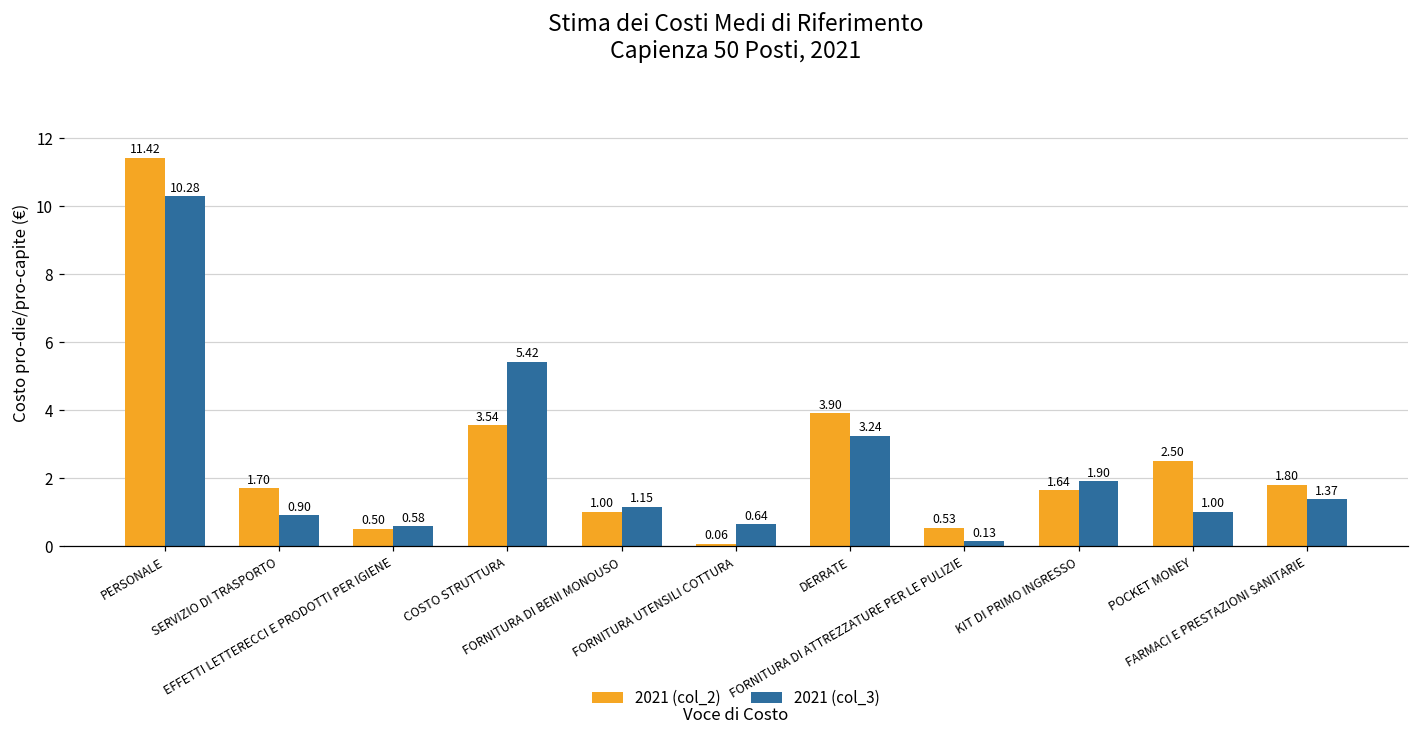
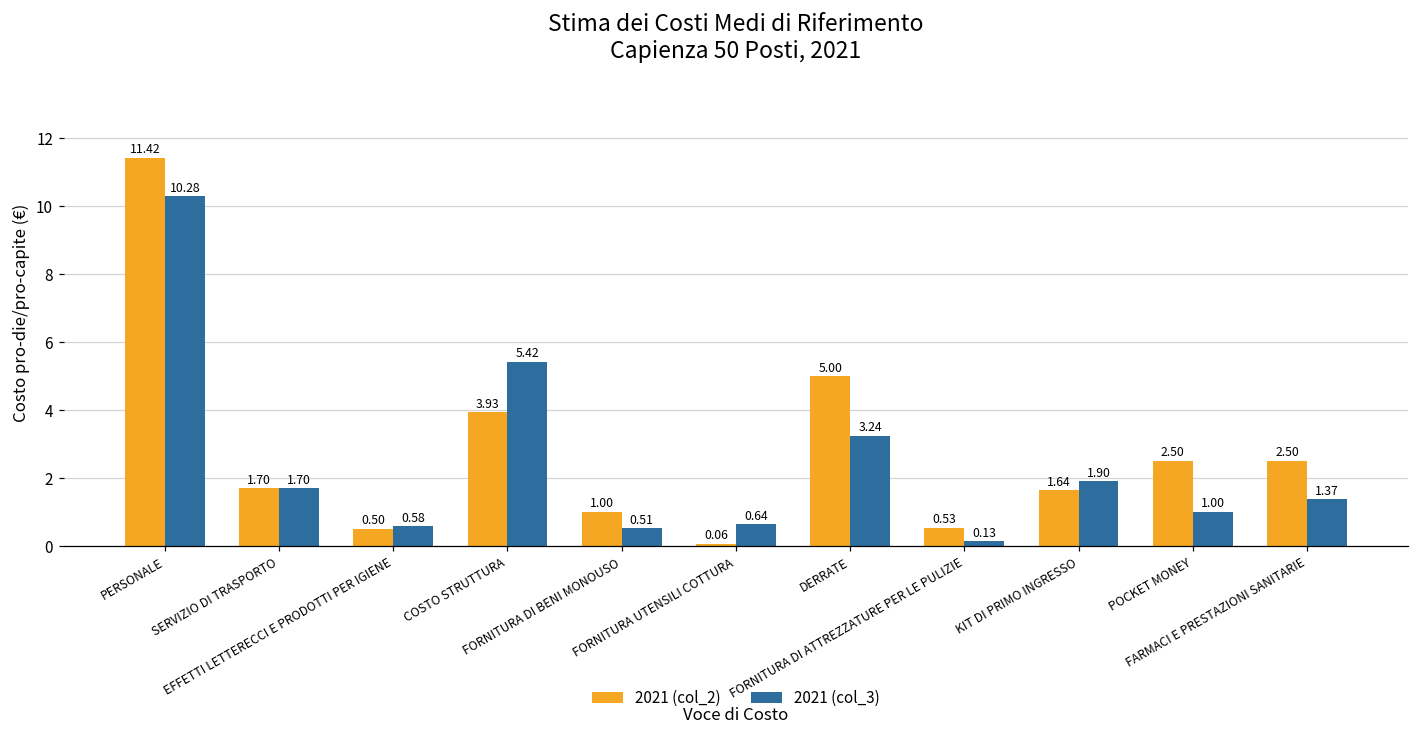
  {
    "2021 (col_2)": {
      "PERSONALE": 11.42,
      "SERVIZIO DI TRASPORTO": 1.70,
      "EFFETTI LETTERECCI E PRODOTTI PER IGIENE": 0.50,
-     "COSTO STRUTTURA": 3.54,
+     "COSTO STRUTTURA": 3.93,
      "FORNITURA DI BENI MONOUSO": 1.00,
      "FORNITURA UTENSILI COTTURA": 0.06,
-     "DERRATE": 3.90,
+     "DERRATE": 5.00,
      "FORNITURA DI ATTREZZATURE PER LE PULIZIE": 0.53,
      "KIT DI PRIMO INGRESSO": 1.64,
      "POCKET MONEY": 2.50,
-     "FARMACI E PRESTAZIONI SANITARIE": 1.80
+     "FARMACI E PRESTAZIONI SANITARIE": 2.50
    },
    "2021 (col_3)": {
      "PERSONALE": 10.28,
-     "SERVIZIO DI TRASPORTO": 0.90,
+     "SERVIZIO DI TRASPORTO": 1.70,
      "EFFETTI LETTERECCI E PRODOTTI PER IGIENE": 0.58,
      "COSTO STRUTTURA": 5.42,
-     "FORNITURA DI BENI MONOUSO": 1.15,
+     "FORNITURA DI BENI MONOUSO": 0.51,
      "FORNITURA UTENSILI COTTURA": 0.64,
      "DERRATE": 3.24,
      "FORNITURA DI ATTREZZATURE PER LE PULIZIE": 0.13,
      "KIT DI PRIMO INGRESSO": 1.90,
      "POCKET MONEY": 1.00,
      "FARMACI E PRESTAZIONI SANITARIE": 1.37
    }
  }
